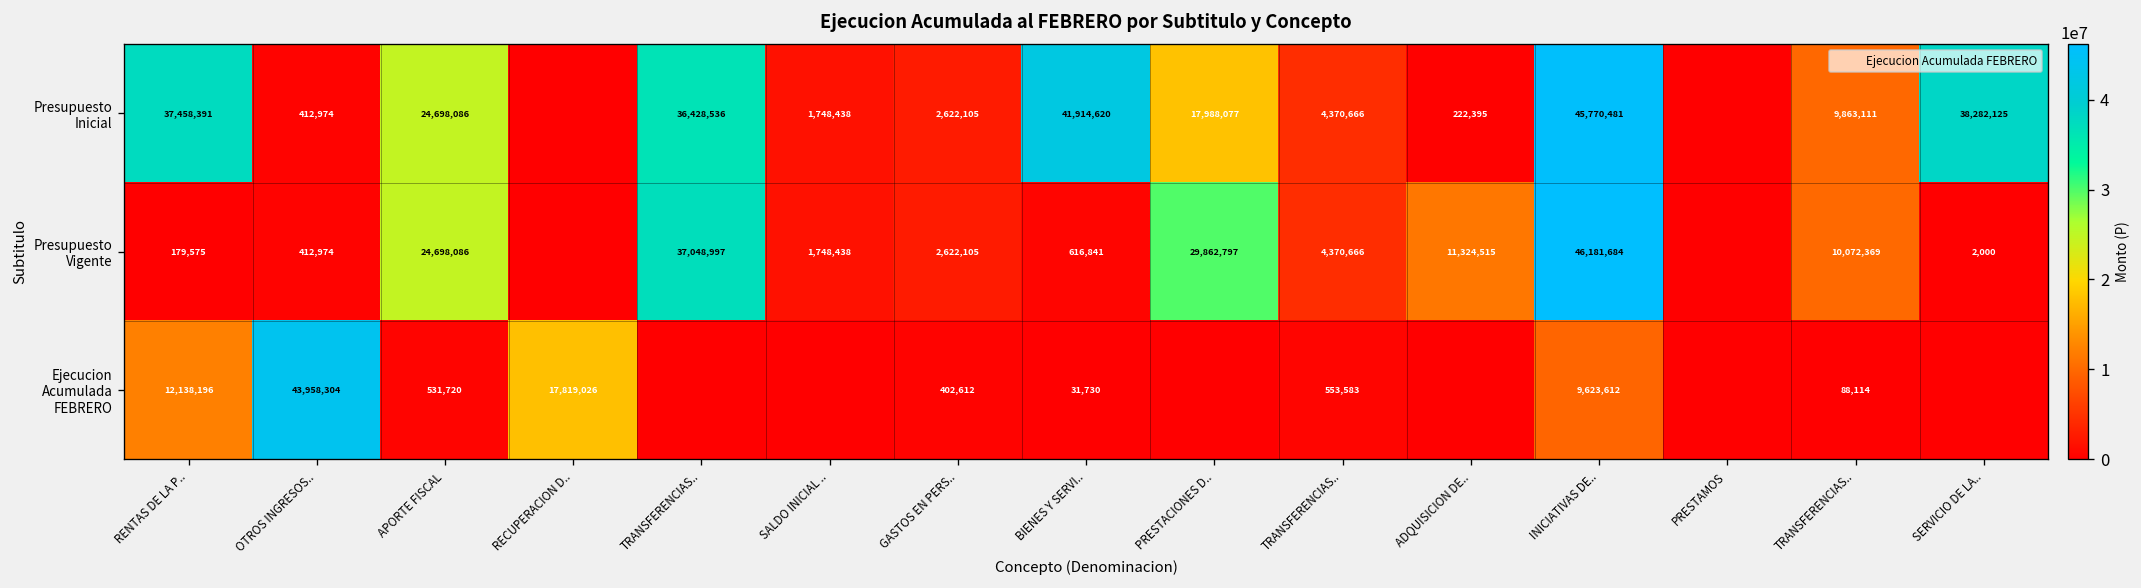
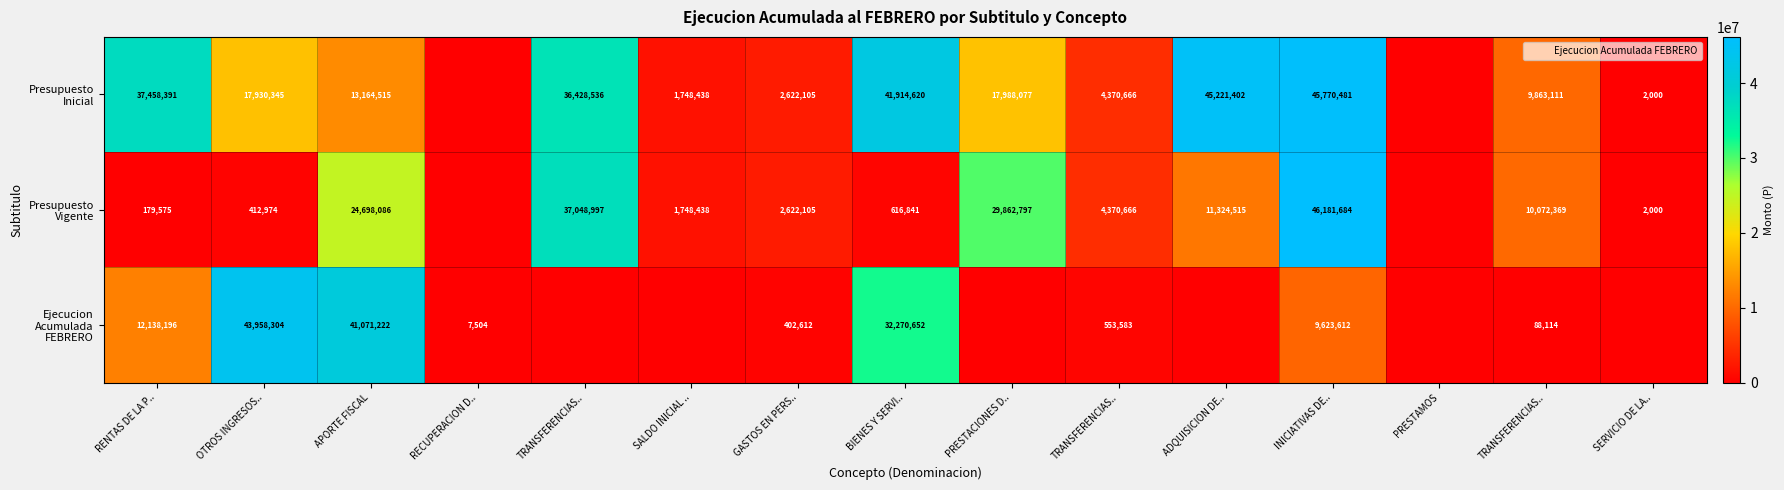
  {
    "Presupuesto Inicial": {
      "RENTAS DE LA P..": "37,458,391",
-     "OTROS INGRESOS..": "412,974",
-     "APORTE FISCAL": "24,698,086",
+     "OTROS INGRESOS..": "17,930,345",
+     "APORTE FISCAL": "13,164,515",
      "SALDO INICIAL ..": "1,748,438",
      "GASTOS EN PERS..": "2,622,105",
      "BIENES Y SERVI..": "41,914,620",
      "PRESTACIONES D..": "17,988,077",
-     "ADQUISICION DE..": "222,395",
+     "ADQUISICION DE..": "45,221,402",
      "INICIATIVAS DE..": "45,770,481",
-     "SERVICIO DE LA..": "38,282,125"
+     "SERVICIO DE LA..": "2,000"
    },
    "Presupuesto Vigente": {
      "RENTAS DE LA P..": "179,575",
      "OTROS INGRESOS..": "412,974",
      "APORTE FISCAL": "24,698,086",
      "SALDO INICIAL ..": "1,748,438",
      "GASTOS EN PERS..": "2,622,105",
      "BIENES Y SERVI..": "616,841",
      "PRESTACIONES D..": "29,862,797",
      "ADQUISICION DE..": "11,324,515",
      "INICIATIVAS DE..": "46,181,684",
      "SERVICIO DE LA..": "2,000"
    },
    "Ejecucion Acumulada FEBRERO": {
      "RENTAS DE LA P..": "12,138,196",
      "OTROS INGRESOS..": "43,958,304",
-     "APORTE FISCAL": "531,720",
-     "RECUPERACION D..": "17,819,026",
+     "APORTE FISCAL": "41,071,222",
+     "RECUPERACION D..": "7,504",
      "GASTOS EN PERS..": "402,612",
-     "BIENES Y SERVI..": "31,730",
+     "BIENES Y SERVI..": "32,270,652",
      "INICIATIVAS DE..": "9,623,612"
    }
  }
